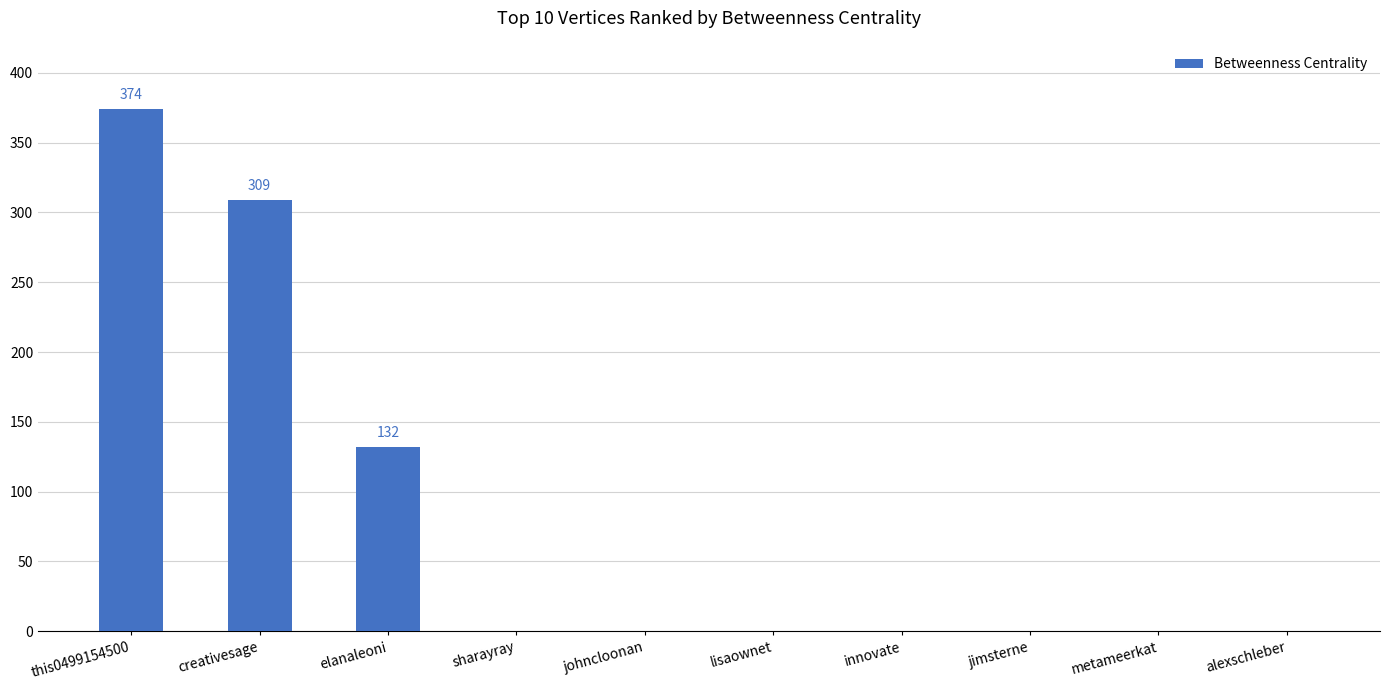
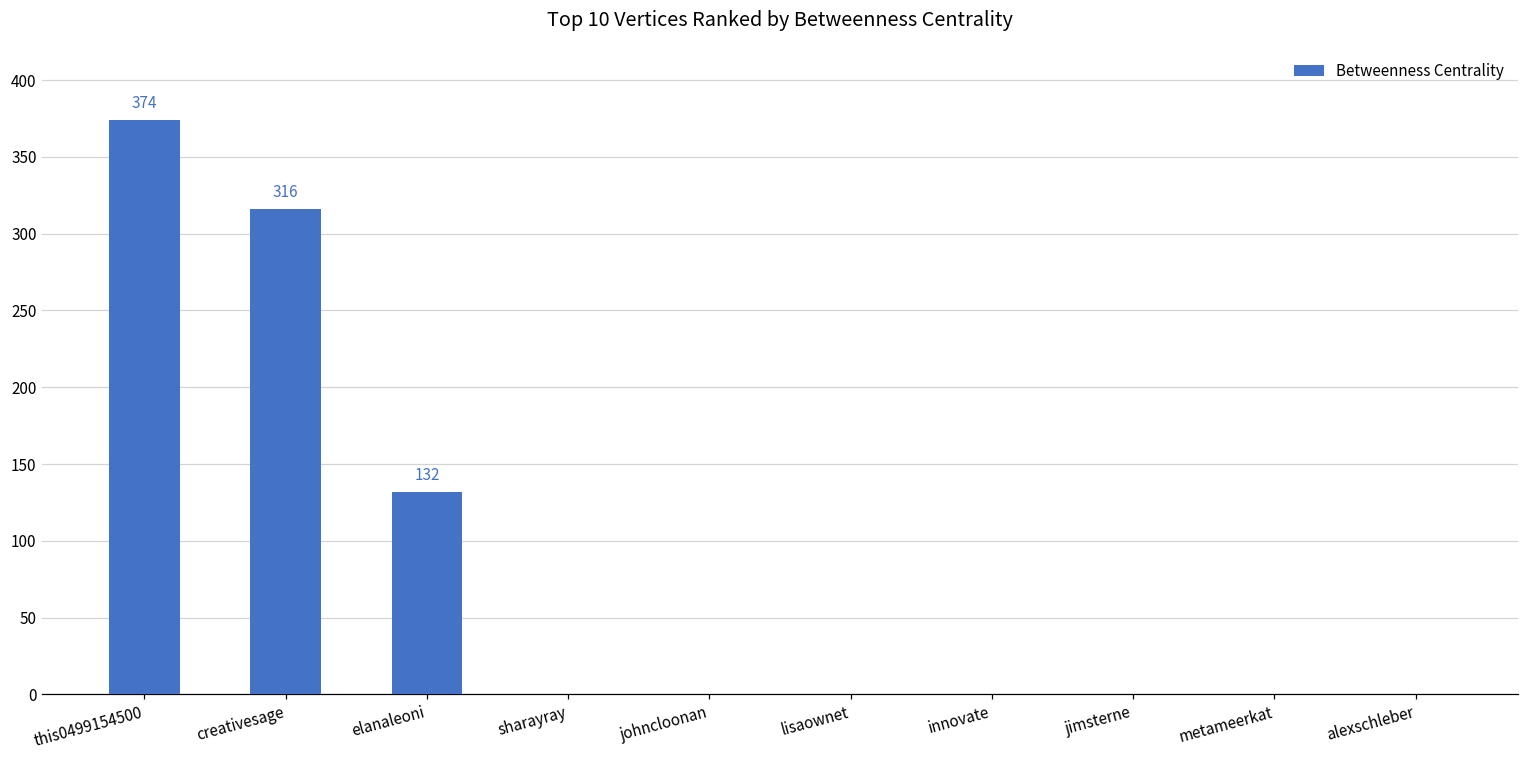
  {
    "this0499154500": 374,
-   "creativesage": 309,
+   "creativesage": 316,
    "elanaleoni": 132
  }
